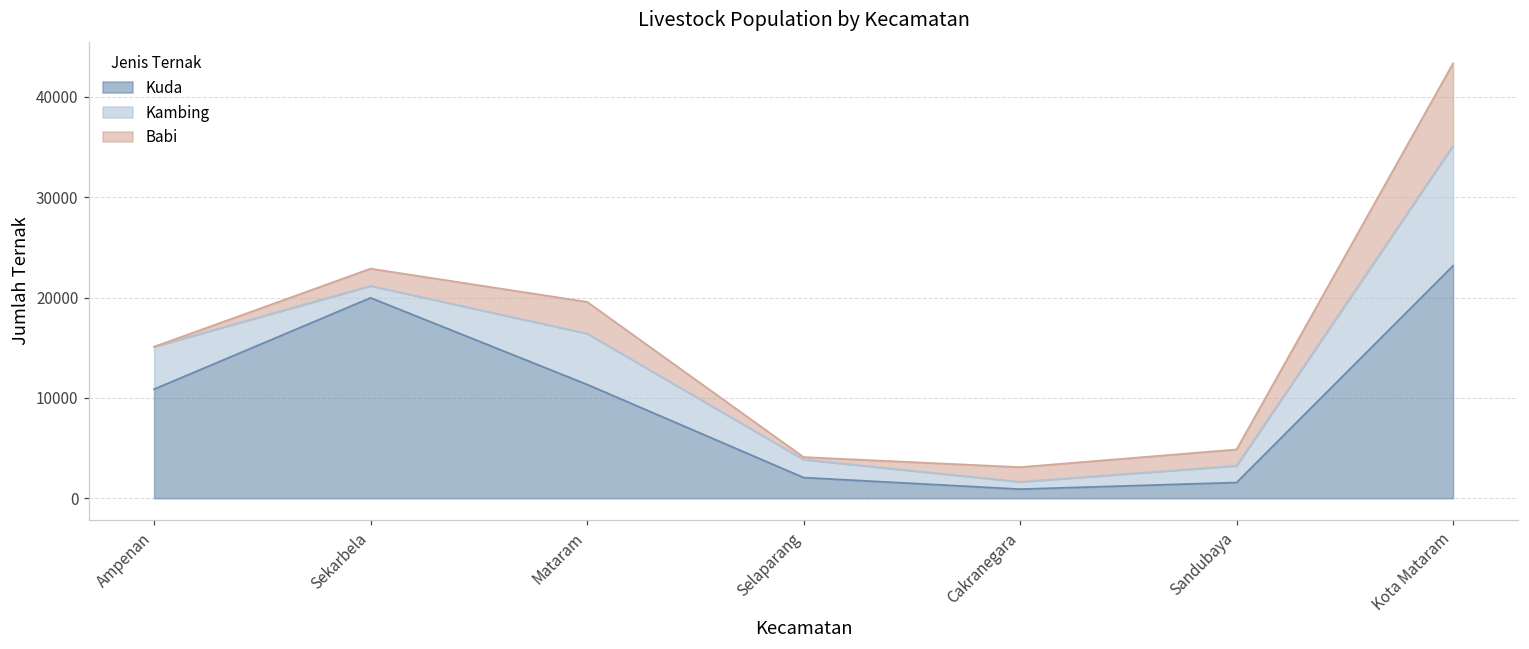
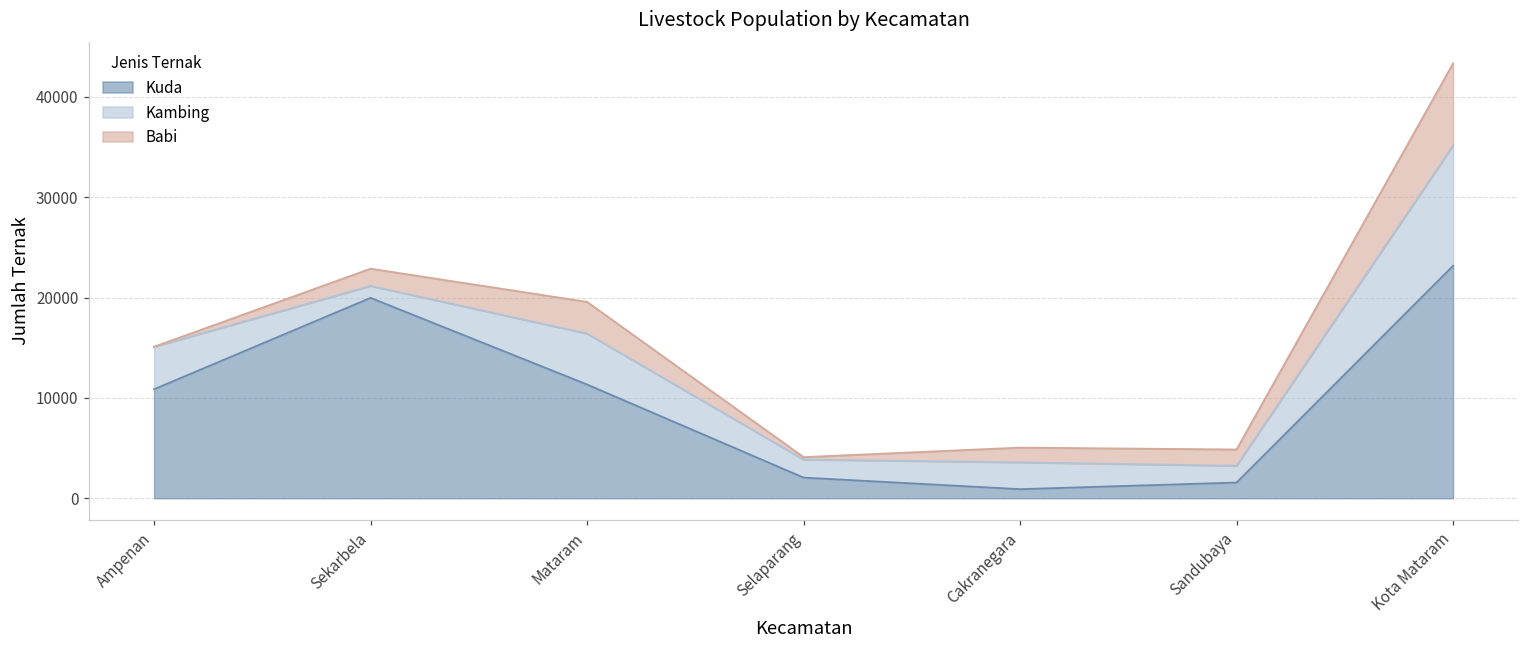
  {
    "Kuda": {
      "Ampenan": 11000,
      "Sekarbela": 20000,
      "Mataram": 11000,
      "Selaparang": 2000,
      "Cakranegara": 1000,
      "Sandubaya": 2000,
      "Kota Mataram": 23000
    },
    "Kambing": {
      "Sekarbela": 1000,
      "Mataram": 5000,
-     "Cakranegara": 1000,
+     "Cakranegara": 3000,
      "Sandubaya": 2000,
      "Kota Mataram": 12000
    },
    "Babi": {
      "Sekarbela": 2000,
      "Mataram": 3000,
      "Cakranegara": 1000,
      "Sandubaya": 2000,
      "Kota Mataram": 8000
    }
  }
